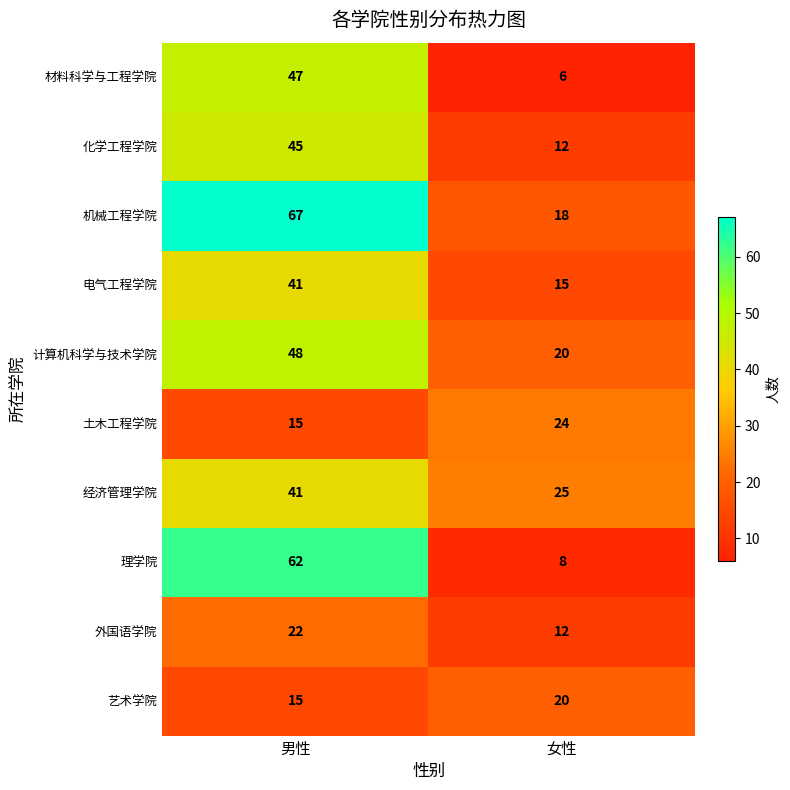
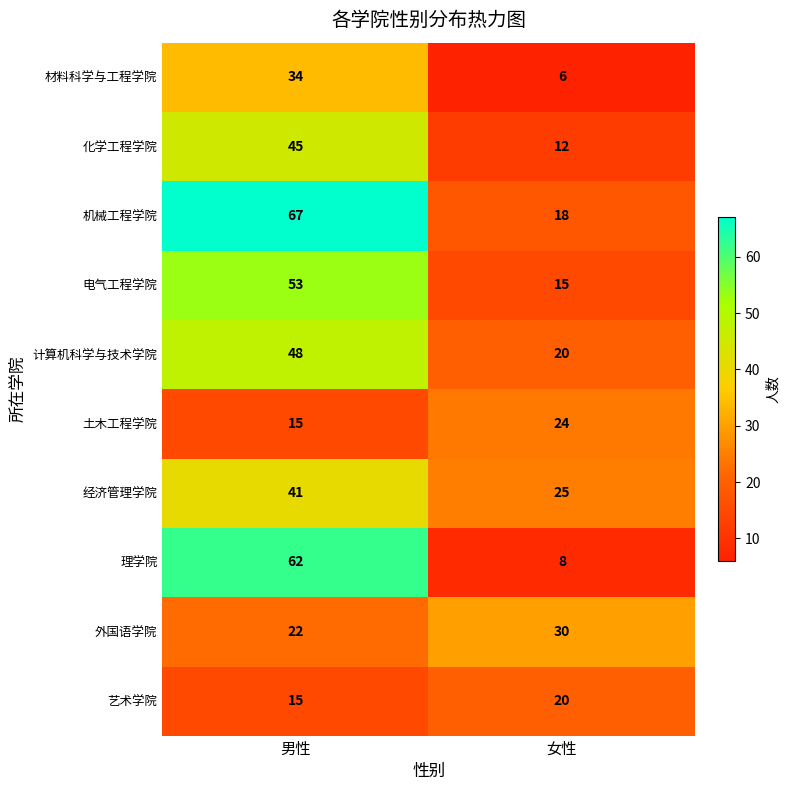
  {
    "材料科学与工程学院": {
-     "男性": 47,
+     "男性": 34,
      "女性": 6
    },
    "化学工程学院": {
      "男性": 45,
      "女性": 12
    },
    "机械工程学院": {
      "男性": 67,
      "女性": 18
    },
    "电气工程学院": {
-     "男性": 41,
+     "男性": 53,
      "女性": 15
    },
    "计算机科学与技术学院": {
      "男性": 48,
      "女性": 20
    },
    "土木工程学院": {
      "男性": 15,
      "女性": 24
    },
    "经济管理学院": {
      "男性": 41,
      "女性": 25
    },
    "理学院": {
      "男性": 62,
      "女性": 8
    },
    "外国语学院": {
      "男性": 22,
-     "女性": 12
+     "女性": 30
    },
    "艺术学院": {
      "男性": 15,
      "女性": 20
    }
  }
